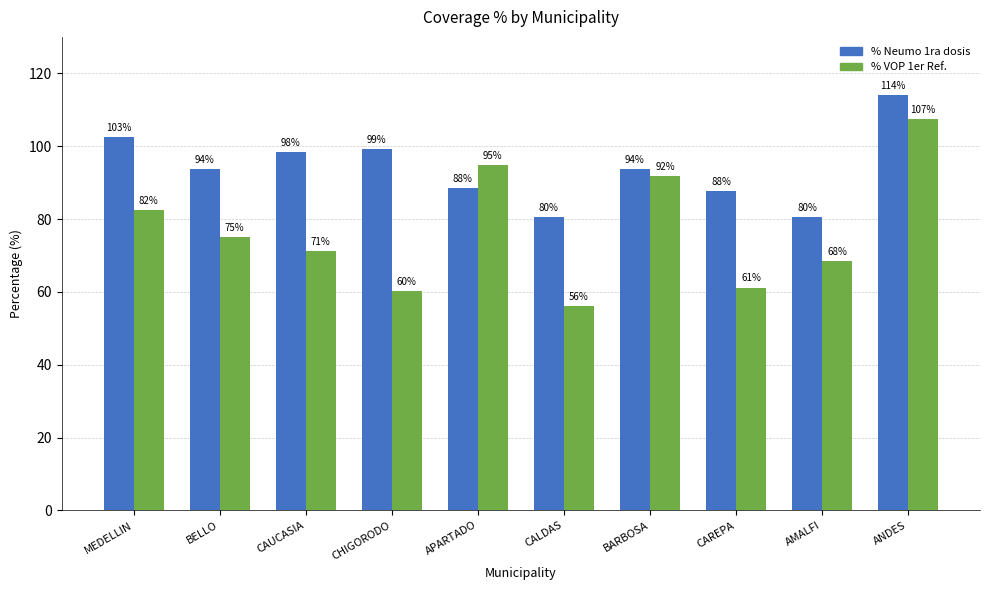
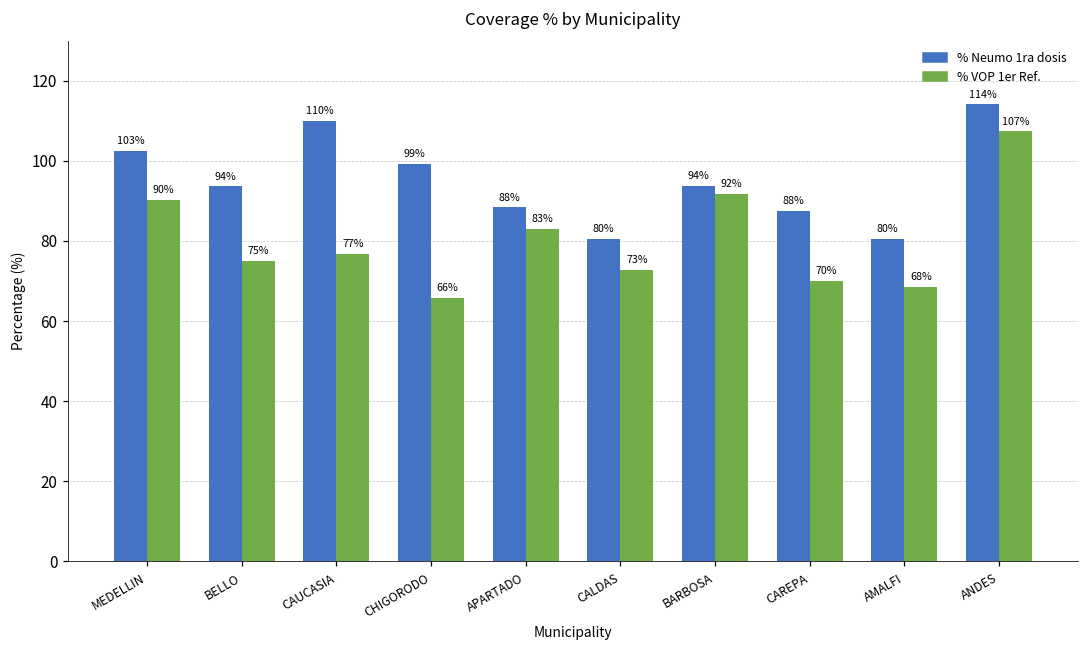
  {
    "% Neumo 1ra dosis": {
      "MEDELLIN": "103%",
      "BELLO": "94%",
-     "CAUCASIA": "98%",
+     "CAUCASIA": "110%",
      "CHIGORODO": "99%",
      "APARTADO": "88%",
      "CALDAS": "80%",
      "BARBOSA": "94%",
      "CAREPA": "88%",
      "AMALFI": "80%",
      "ANDES": "114%"
    },
    "% VOP 1er Ref.": {
-     "MEDELLIN": "82%",
+     "MEDELLIN": "90%",
      "BELLO": "75%",
-     "CAUCASIA": "71%",
-     "CHIGORODO": "60%",
-     "APARTADO": "95%",
-     "CALDAS": "56%",
+     "CAUCASIA": "77%",
+     "CHIGORODO": "66%",
+     "APARTADO": "83%",
+     "CALDAS": "73%",
      "BARBOSA": "92%",
-     "CAREPA": "61%",
+     "CAREPA": "70%",
      "AMALFI": "68%",
      "ANDES": "107%"
    }
  }
